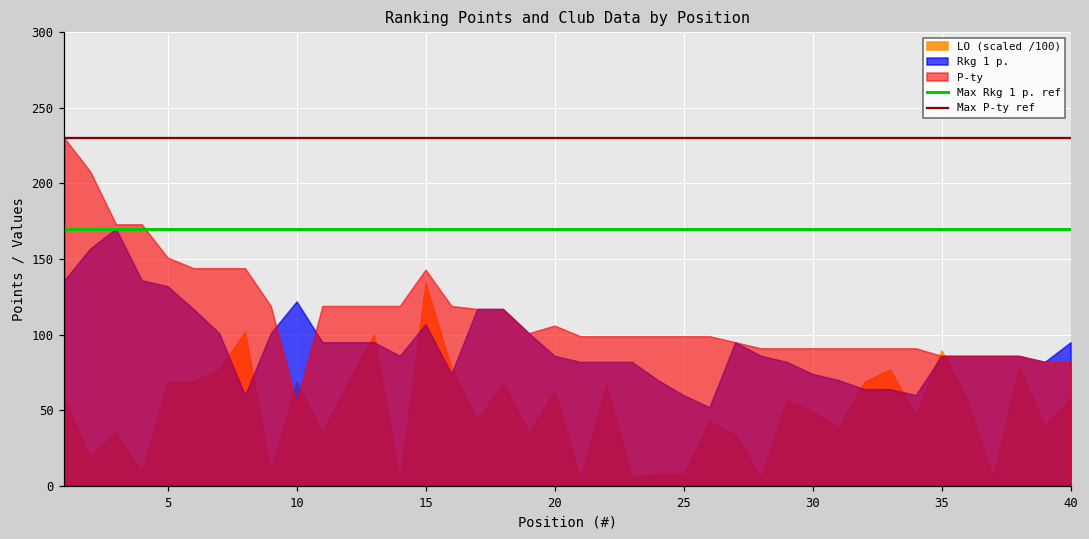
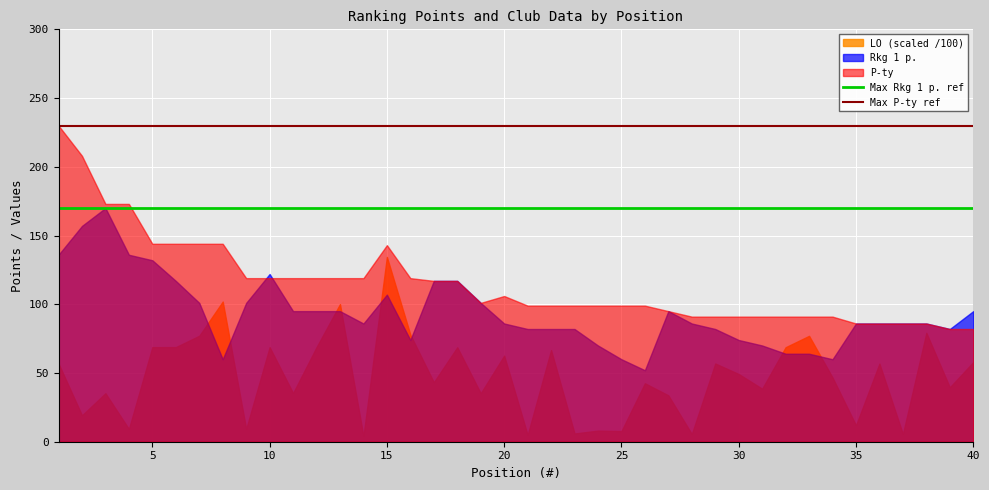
  {
    "LO (scaled /100)": {
      "5": 69,
      "10": 69,
      "15": 134,
      "20": 63,
      "25": 8,
      "30": 49,
-     "35": 90,
+     "35": 12,
      "40": 58
    },
    "Rkg 1 p.": {
      "5": 132,
      "10": 122,
      "15": 107,
      "20": 86,
      "25": 60,
      "30": 74,
      "40": 95
    },
    "P-ty": {
-     "5": 151,
-     "10": 55,
+     "5": 144,
+     "10": 119,
      "15": 143,
      "20": 106,
      "25": 99,
      "30": 91,
      "40": 82
    }
  }
